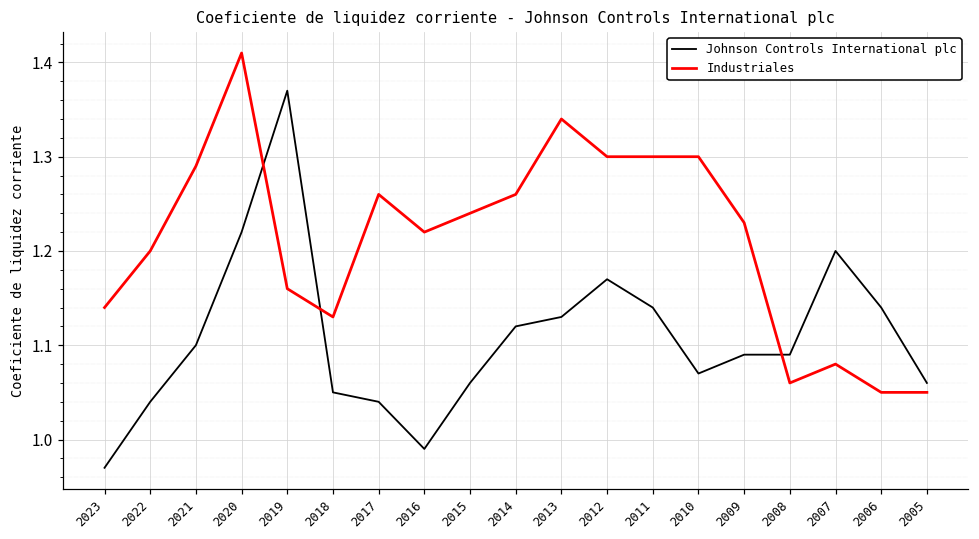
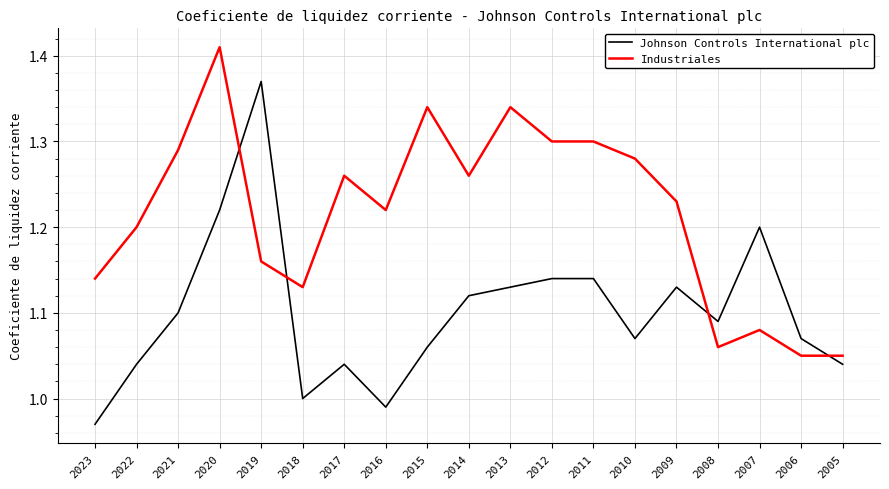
  {
    "Johnson Controls International plc": {
      "2023": 0.97,
      "2022": 1.04,
      "2021": 1.10,
      "2020": 1.22,
      "2019": 1.37,
-     "2018": 1.05,
+     "2018": 1.00,
      "2017": 1.04,
      "2016": 0.99,
      "2015": 1.06,
      "2014": 1.12,
      "2013": 1.13,
-     "2012": 1.17,
+     "2012": 1.14,
      "2011": 1.14,
      "2010": 1.07,
-     "2009": 1.09,
+     "2009": 1.13,
      "2008": 1.09,
      "2007": 1.20,
-     "2006": 1.14,
-     "2005": 1.06
+     "2006": 1.07,
+     "2005": 1.04
    },
    "Industriales": {
      "2023": 1.14,
      "2022": 1.20,
      "2021": 1.29,
      "2020": 1.41,
      "2019": 1.16,
      "2018": 1.13,
      "2017": 1.26,
      "2016": 1.22,
-     "2015": 1.24,
+     "2015": 1.34,
      "2014": 1.26,
      "2013": 1.34,
      "2012": 1.30,
      "2011": 1.30,
-     "2010": 1.30,
+     "2010": 1.28,
      "2009": 1.23,
      "2008": 1.06,
      "2007": 1.08,
      "2006": 1.05,
      "2005": 1.05
    }
  }
